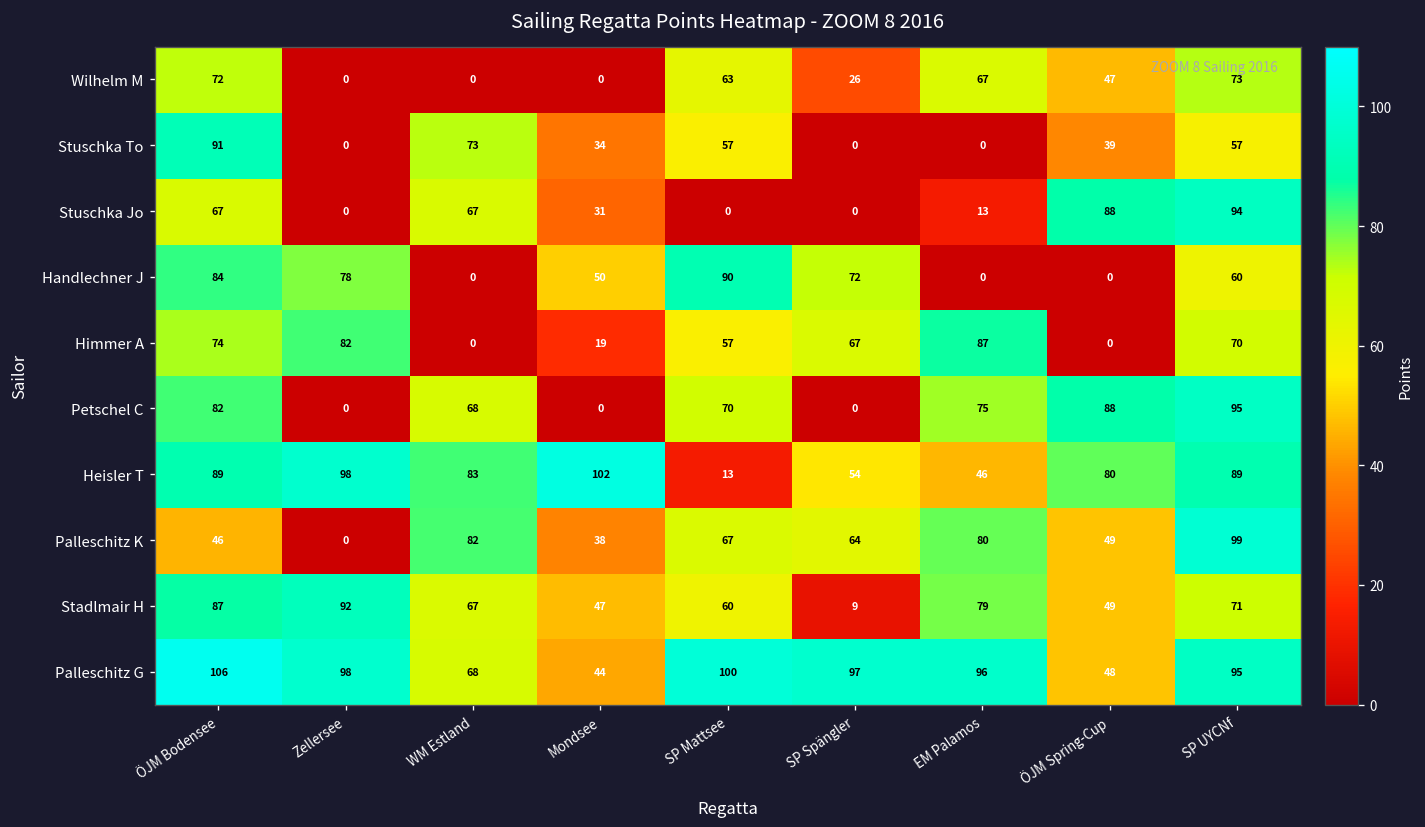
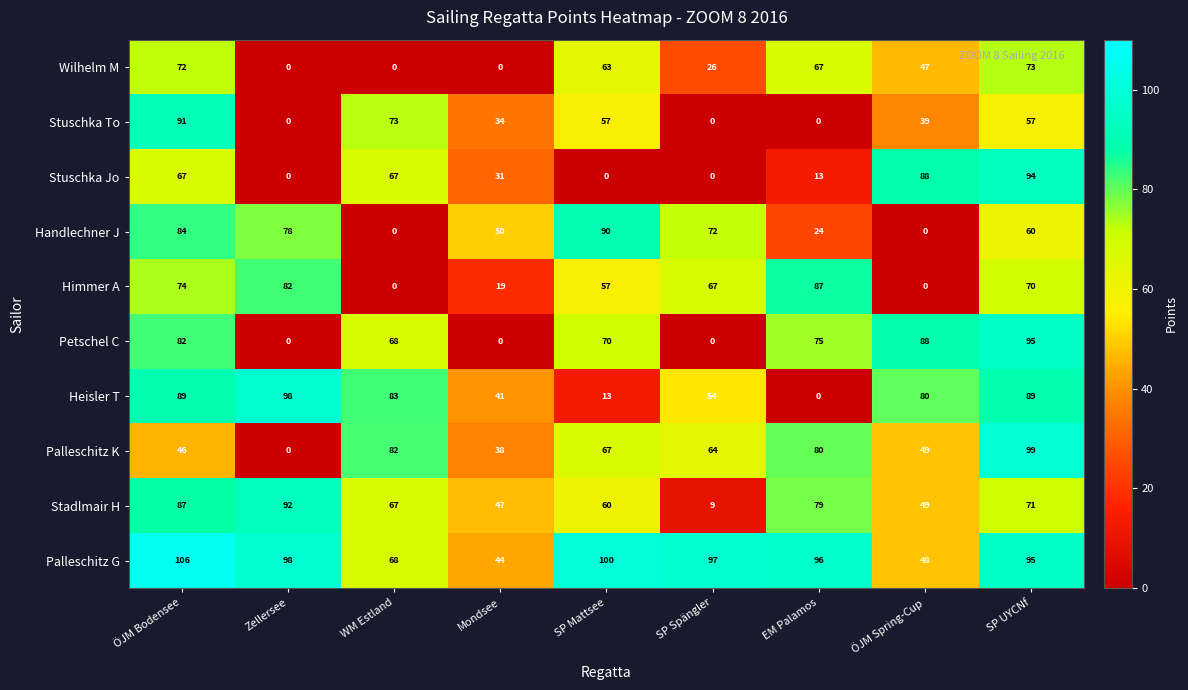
  {
    "Wilhelm M": {
      "ÖJM Bodensee": 72,
      "Zellersee": 0,
      "WM Estland": 0,
      "Mondsee": 0,
      "SP Mattsee": 63,
      "SP Spängler": 26,
      "EM Palamos": 67,
      "ÖJM Spring-Cup": 47
    },
    "Stuschka To": {
      "ÖJM Bodensee": 91,
      "Zellersee": 0,
      "WM Estland": 73,
      "Mondsee": 34,
      "SP Mattsee": 57,
      "SP Spängler": 0,
      "EM Palamos": 0,
      "ÖJM Spring-Cup": 39,
      "SP UYCNf": 57
    },
    "Stuschka Jo": {
      "ÖJM Bodensee": 67,
      "Zellersee": 0,
      "WM Estland": 67,
      "Mondsee": 31,
      "SP Mattsee": 0,
      "SP Spängler": 0,
      "EM Palamos": 13,
      "ÖJM Spring-Cup": 88,
      "SP UYCNf": 94
    },
    "Handlechner J": {
      "ÖJM Bodensee": 84,
      "Zellersee": 78,
      "WM Estland": 0,
      "Mondsee": 50,
      "SP Mattsee": 90,
      "SP Spängler": 72,
-     "EM Palamos": 0,
+     "EM Palamos": 24,
      "ÖJM Spring-Cup": 0,
      "SP UYCNf": 60
    },
    "Himmer A": {
      "ÖJM Bodensee": 74,
      "Zellersee": 82,
      "WM Estland": 0,
      "Mondsee": 19,
      "SP Mattsee": 57,
      "SP Spängler": 67,
      "EM Palamos": 87,
      "ÖJM Spring-Cup": 0,
      "SP UYCNf": 70
    },
    "Petschel C": {
      "ÖJM Bodensee": 82,
      "Zellersee": 0,
      "WM Estland": 68,
      "Mondsee": 0,
      "SP Mattsee": 70,
      "SP Spängler": 0,
      "EM Palamos": 75,
      "ÖJM Spring-Cup": 88,
      "SP UYCNf": 95
    },
    "Heisler T": {
      "ÖJM Bodensee": 89,
      "Zellersee": 98,
      "WM Estland": 83,
-     "Mondsee": 102,
+     "Mondsee": 41,
      "SP Mattsee": 13,
      "SP Spängler": 54,
-     "EM Palamos": 46,
+     "EM Palamos": 0,
      "ÖJM Spring-Cup": 80,
      "SP UYCNf": 89
    },
    "Palleschitz K": {
      "ÖJM Bodensee": 46,
      "Zellersee": 0,
      "WM Estland": 82,
      "Mondsee": 38,
      "SP Mattsee": 67,
      "SP Spängler": 64,
      "EM Palamos": 80,
      "ÖJM Spring-Cup": 49,
      "SP UYCNf": 99
    },
    "Stadlmair H": {
      "ÖJM Bodensee": 87,
      "Zellersee": 92,
      "WM Estland": 67,
      "Mondsee": 47,
      "SP Mattsee": 60,
      "SP Spängler": 9,
      "EM Palamos": 79,
      "ÖJM Spring-Cup": 49,
      "SP UYCNf": 71
    },
    "Palleschitz G": {
      "ÖJM Bodensee": 106,
      "Zellersee": 98,
      "WM Estland": 68,
      "Mondsee": 44,
      "SP Mattsee": 100,
      "SP Spängler": 97,
      "EM Palamos": 96,
      "ÖJM Spring-Cup": 48,
      "SP UYCNf": 95
    }
  }
